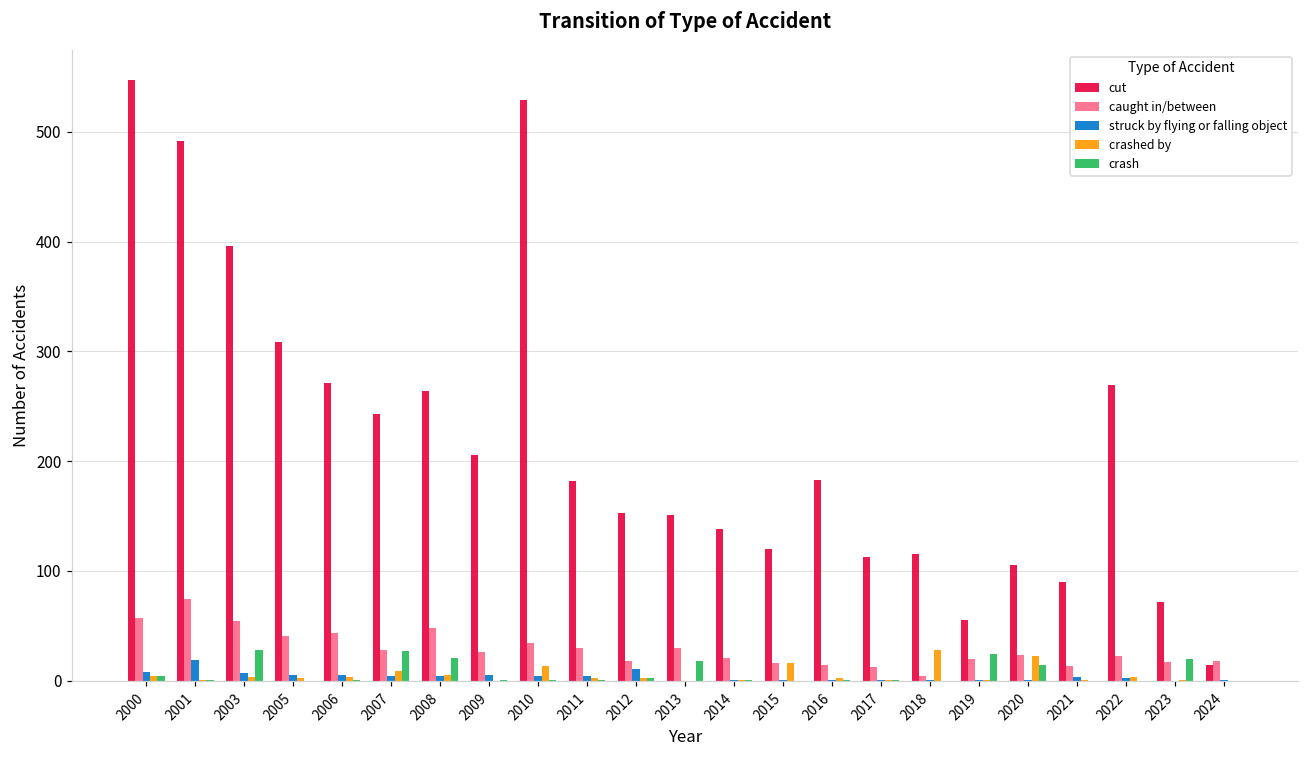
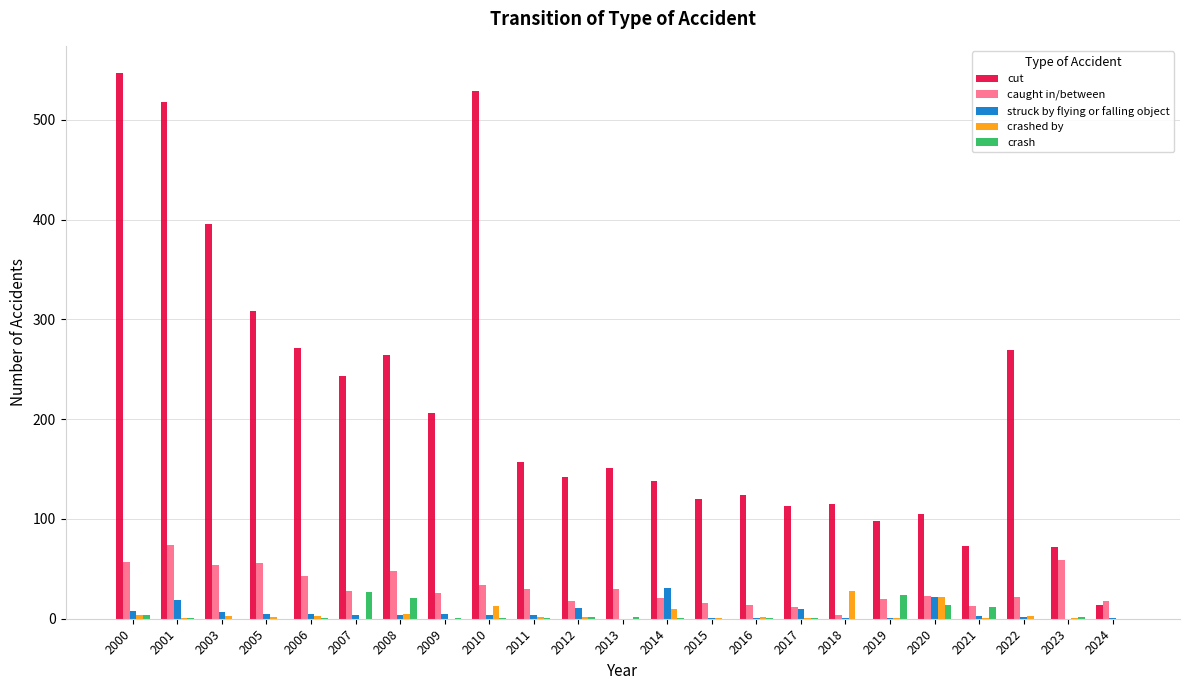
  {
    "cut": {
      "2000": 550,
-     "2001": 490,
+     "2001": 520,
      "2003": 400,
      "2005": 310,
      "2006": 270,
      "2007": 240,
      "2008": 260,
      "2009": 210,
      "2010": 530,
-     "2011": 180,
-     "2012": 150,
+     "2011": 160,
+     "2012": 140,
      "2013": 150,
      "2014": 140,
      "2015": 120,
-     "2016": 180,
+     "2016": 120,
      "2017": 110,
      "2018": 120,
-     "2019": 60,
+     "2019": 100,
      "2020": 110,
-     "2021": 90,
+     "2021": 70,
      "2022": 270,
      "2023": 70,
      "2024": 10
    },
    "caught in/between": {
      "2000": 60,
      "2001": 70,
      "2003": 50,
-     "2005": 40,
+     "2005": 60,
      "2006": 40,
      "2007": 30,
      "2008": 50,
      "2009": 30,
      "2010": 30,
      "2011": 30,
      "2012": 20,
      "2013": 30,
      "2014": 20,
      "2015": 20,
      "2016": 10,
      "2017": 10,
      "2018": 0,
      "2019": 20,
      "2020": 20,
      "2021": 10,
      "2022": 20,
-     "2023": 20,
+     "2023": 60,
      "2024": 20
    },
    "struck by flying or falling object": {
      "2000": 10,
      "2001": 20,
      "2003": 10,
      "2005": 10,
      "2006": 10,
      "2007": 0,
      "2008": 0,
      "2009": 10,
      "2010": 0,
      "2011": 0,
      "2012": 10,
      "2013": 0,
-     "2014": 0,
-     "2017": 0,
-     "2020": 0,
+     "2014": 30,
+     "2017": 10,
+     "2020": 20,
      "2021": 0,
      "2023": 0
    },
    "crashed by": {
      "2000": 0,
      "2003": 0,
      "2006": 0,
-     "2007": 10,
+     "2007": 0,
      "2008": 10,
      "2009": 0,
      "2010": 10,
      "2013": 0,
-     "2014": 0,
-     "2015": 20,
+     "2014": 10,
+     "2015": 0,
      "2018": 30,
      "2020": 20,
      "2022": 0,
      "2024": 0
    },
    "crash": {
      "2000": 0,
-     "2003": 30,
+     "2003": 0,
      "2005": 0,
      "2007": 30,
      "2008": 20,
-     "2013": 20,
+     "2013": 0,
      "2015": 0,
      "2018": 0,
      "2019": 20,
      "2020": 10,
-     "2021": 0,
+     "2021": 10,
      "2022": 0,
-     "2023": 20,
+     "2023": 0,
      "2024": 0
    }
  }
